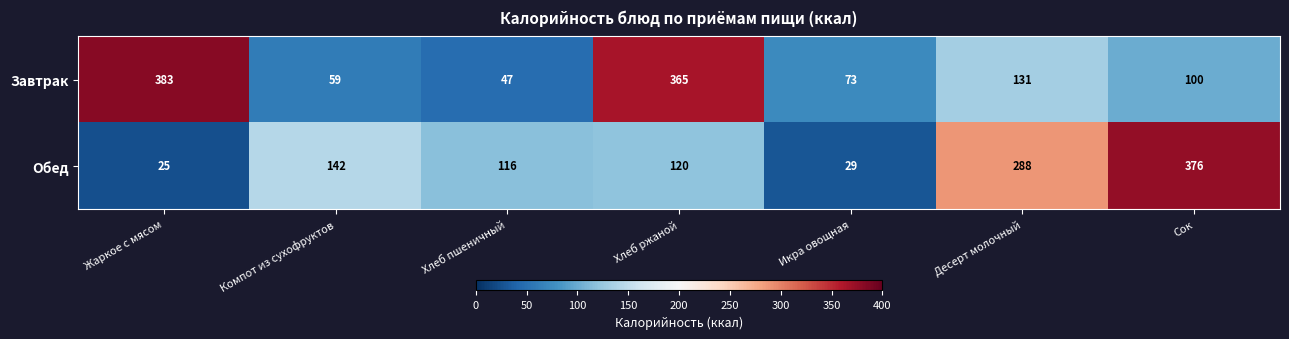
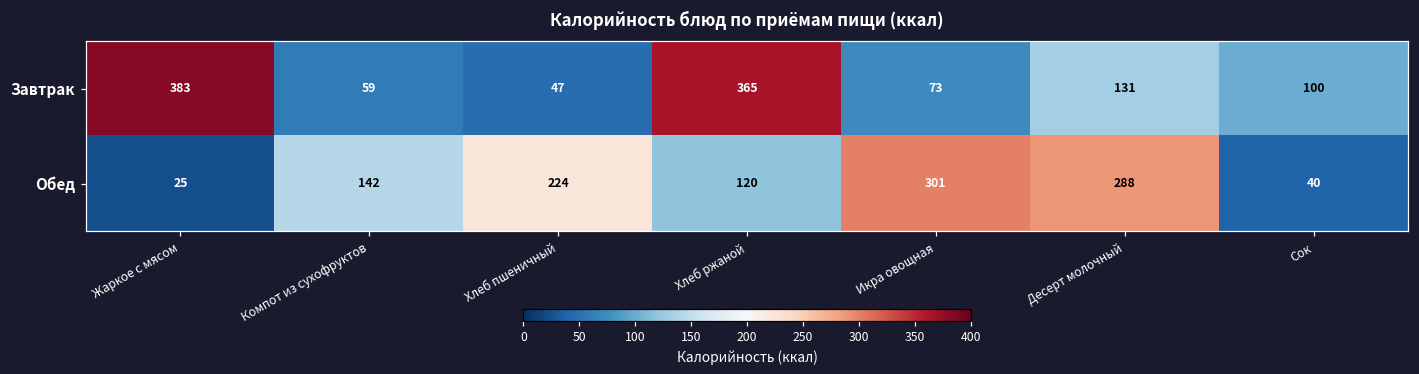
  {
    "Завтрак": {
      "Жаркое с мясом": 383,
      "Компот из сухофруктов": 59,
      "Хлеб пшеничный": 47,
      "Хлеб ржаной": 365,
      "Икра овощная": 73,
      "Десерт молочный": 131,
      "Сок": 100
    },
    "Обед": {
      "Жаркое с мясом": 25,
      "Компот из сухофруктов": 142,
-     "Хлеб пшеничный": 116,
+     "Хлеб пшеничный": 224,
      "Хлеб ржаной": 120,
-     "Икра овощная": 29,
+     "Икра овощная": 301,
      "Десерт молочный": 288,
-     "Сок": 376
+     "Сок": 40
    }
  }
